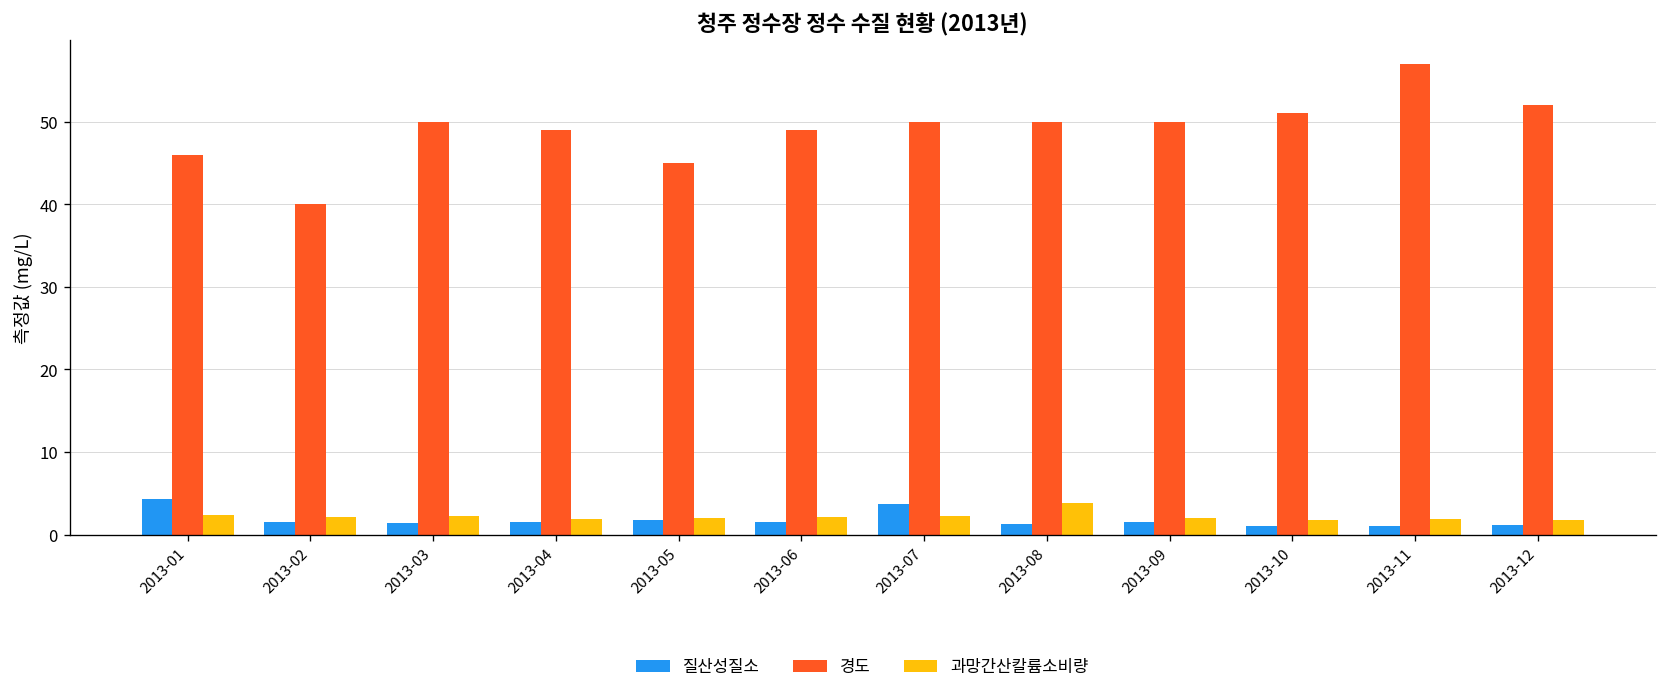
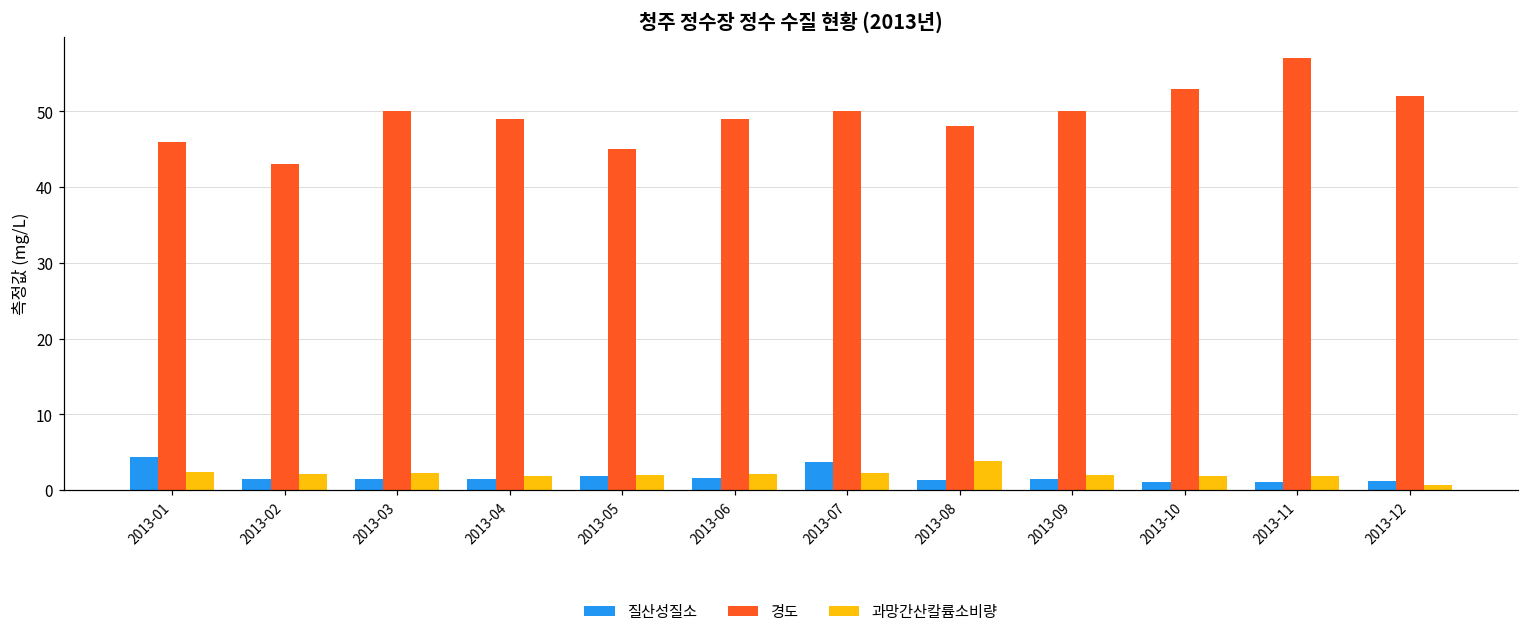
  {
    "질산성질소": {
      "2013-01": 4,
      "2013-02": 2,
      "2013-03": 1,
      "2013-04": 2,
      "2013-05": 2,
      "2013-06": 2,
      "2013-07": 4,
      "2013-08": 1,
      "2013-09": 2,
      "2013-10": 1,
      "2013-11": 1,
      "2013-12": 1
    },
    "경도": {
      "2013-01": 46,
-     "2013-02": 40,
+     "2013-02": 43,
      "2013-03": 50,
      "2013-04": 49,
      "2013-05": 45,
      "2013-06": 49,
      "2013-07": 50,
-     "2013-08": 50,
+     "2013-08": 48,
      "2013-09": 50,
-     "2013-10": 51,
+     "2013-10": 53,
      "2013-11": 57,
      "2013-12": 52
    },
    "과망간산칼륨소비량": {
      "2013-01": 2,
      "2013-02": 2,
      "2013-03": 2,
      "2013-04": 2,
      "2013-05": 2,
      "2013-06": 2,
      "2013-07": 2,
      "2013-08": 4,
      "2013-09": 2,
      "2013-10": 2,
      "2013-11": 2,
-     "2013-12": 2
+     "2013-12": 1
    }
  }
